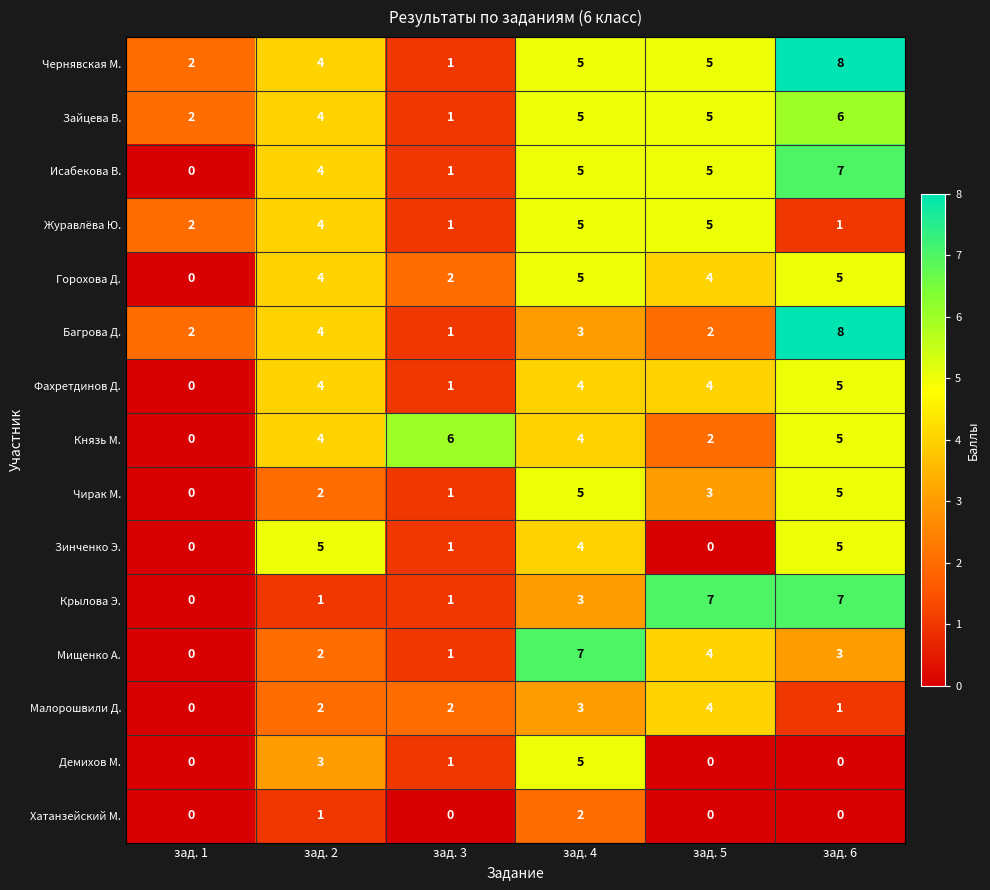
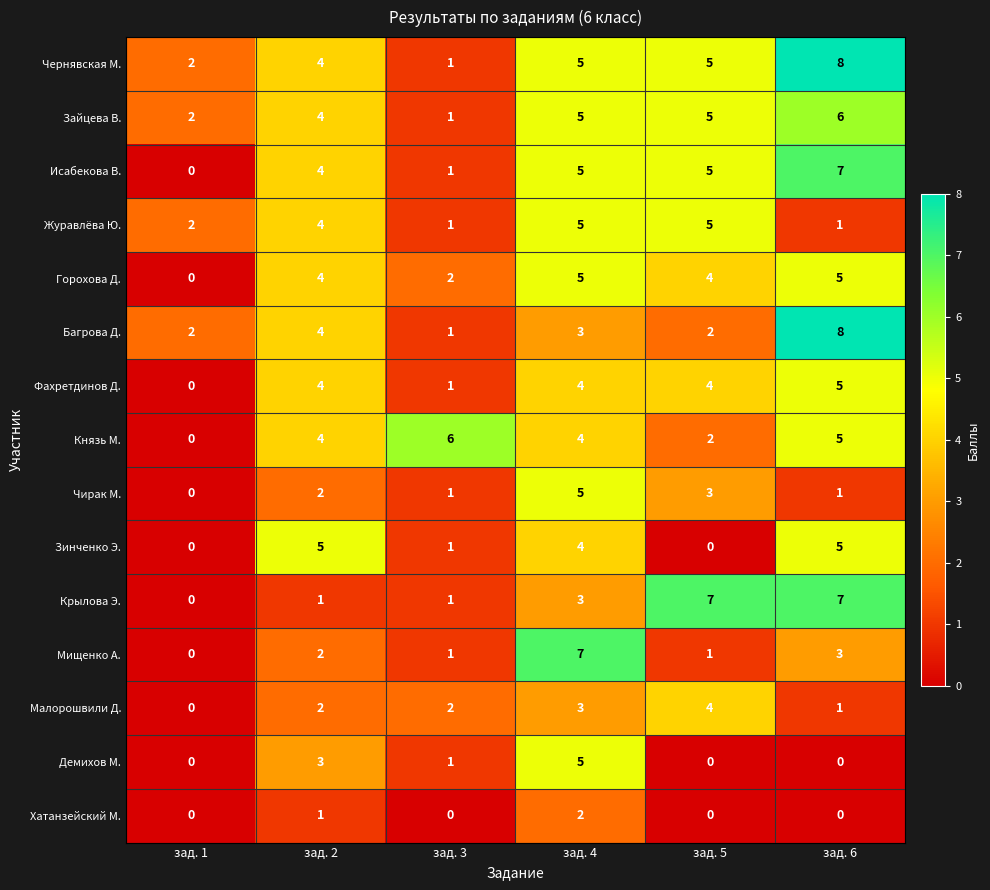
  {
    "Чернявская М.": {
      "зад. 1": 2,
      "зад. 2": 4,
      "зад. 3": 1,
      "зад. 4": 5,
      "зад. 5": 5,
      "зад. 6": 8
    },
    "Зайцева В.": {
      "зад. 1": 2,
      "зад. 2": 4,
      "зад. 3": 1,
      "зад. 4": 5,
      "зад. 5": 5,
      "зад. 6": 6
    },
    "Исабекова В.": {
      "зад. 1": 0,
      "зад. 2": 4,
      "зад. 3": 1,
      "зад. 4": 5,
      "зад. 5": 5,
      "зад. 6": 7
    },
    "Журавлёва Ю.": {
      "зад. 1": 2,
      "зад. 2": 4,
      "зад. 3": 1,
      "зад. 4": 5,
      "зад. 5": 5,
      "зад. 6": 1
    },
    "Горохова Д.": {
      "зад. 1": 0,
      "зад. 2": 4,
      "зад. 3": 2,
      "зад. 4": 5,
      "зад. 5": 4,
      "зад. 6": 5
    },
    "Багрова Д.": {
      "зад. 1": 2,
      "зад. 2": 4,
      "зад. 3": 1,
      "зад. 4": 3,
      "зад. 5": 2,
      "зад. 6": 8
    },
    "Фахретдинов Д.": {
      "зад. 1": 0,
      "зад. 2": 4,
      "зад. 3": 1,
      "зад. 4": 4,
      "зад. 5": 4,
      "зад. 6": 5
    },
    "Князь М.": {
      "зад. 1": 0,
      "зад. 2": 4,
      "зад. 3": 6,
      "зад. 4": 4,
      "зад. 5": 2,
      "зад. 6": 5
    },
    "Чирак М.": {
      "зад. 1": 0,
      "зад. 2": 2,
      "зад. 3": 1,
      "зад. 4": 5,
      "зад. 5": 3,
-     "зад. 6": 5
+     "зад. 6": 1
    },
    "Зинченко Э.": {
      "зад. 1": 0,
      "зад. 2": 5,
      "зад. 3": 1,
      "зад. 4": 4,
      "зад. 5": 0,
      "зад. 6": 5
    },
    "Крылова Э.": {
      "зад. 1": 0,
      "зад. 2": 1,
      "зад. 3": 1,
      "зад. 4": 3,
      "зад. 5": 7,
      "зад. 6": 7
    },
    "Мищенко А.": {
      "зад. 1": 0,
      "зад. 2": 2,
      "зад. 3": 1,
      "зад. 4": 7,
-     "зад. 5": 4,
+     "зад. 5": 1,
      "зад. 6": 3
    },
    "Малорошвили Д.": {
      "зад. 1": 0,
      "зад. 2": 2,
      "зад. 3": 2,
      "зад. 4": 3,
      "зад. 5": 4,
      "зад. 6": 1
    },
    "Демихов М.": {
      "зад. 1": 0,
      "зад. 2": 3,
      "зад. 3": 1,
      "зад. 4": 5,
      "зад. 5": 0,
      "зад. 6": 0
    },
    "Хатанзейский М.": {
      "зад. 1": 0,
      "зад. 2": 1,
      "зад. 3": 0,
      "зад. 4": 2,
      "зад. 5": 0,
      "зад. 6": 0
    }
  }
